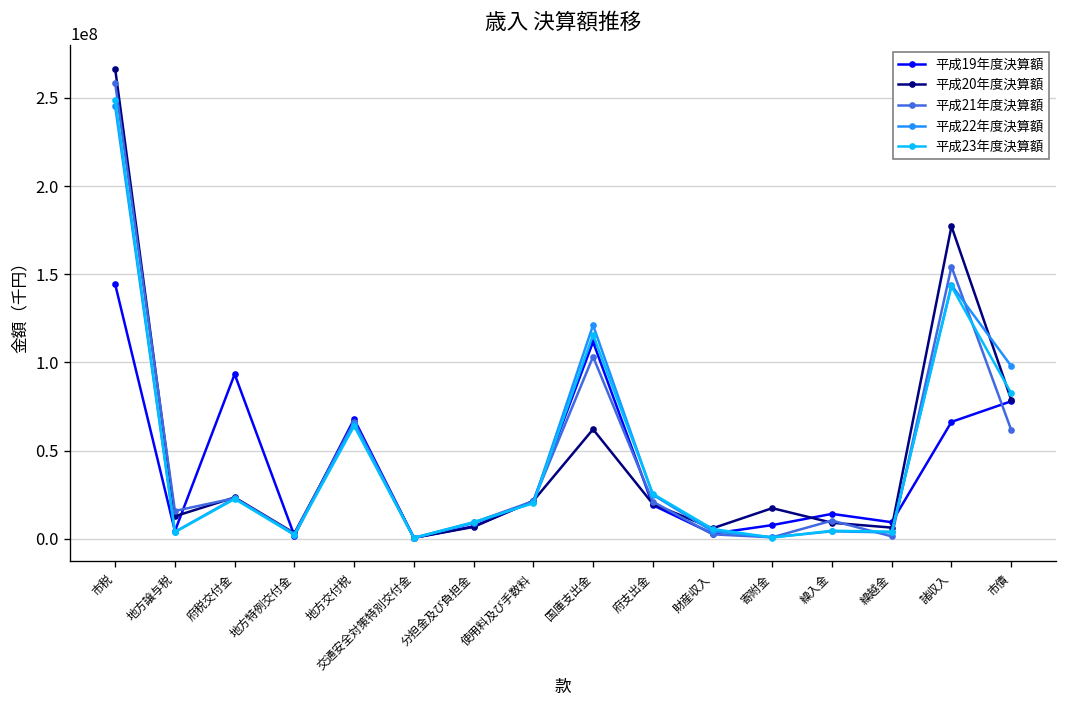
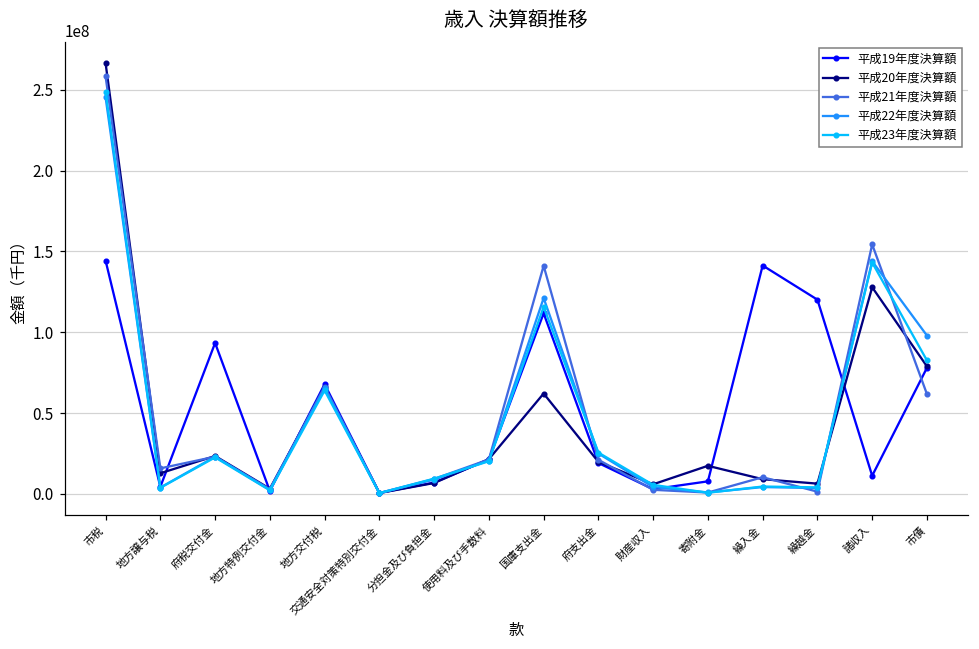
  {
    "平成19年度決算額": {
      "市税": 144000000,
      "府税交付金": 93000000,
      "国庫支出金": 112000000,
      "寄附金": 8000000,
-     "繰入金": 14000000,
-     "繰越金": 9000000,
-     "諸収入": 66000000
+     "繰入金": 141000000,
+     "繰越金": 120000000,
+     "諸収入": 11000000
    },
    "平成20年度決算額": {
      "市税": 266000000,
      "地方譲与税": 13000000,
      "国庫支出金": 62000000,
      "寄附金": 17000000,
      "繰越金": 6000000,
-     "諸収入": 177000000
+     "諸収入": 128000000
    },
    "平成21年度決算額": {
      "市税": 258000000,
      "地方譲与税": 16000000,
-     "国庫支出金": 103000000,
+     "国庫支出金": 141000000,
      "繰越金": 1000000,
      "諸収入": 154000000,
      "市債": 62000000
    }
  }
